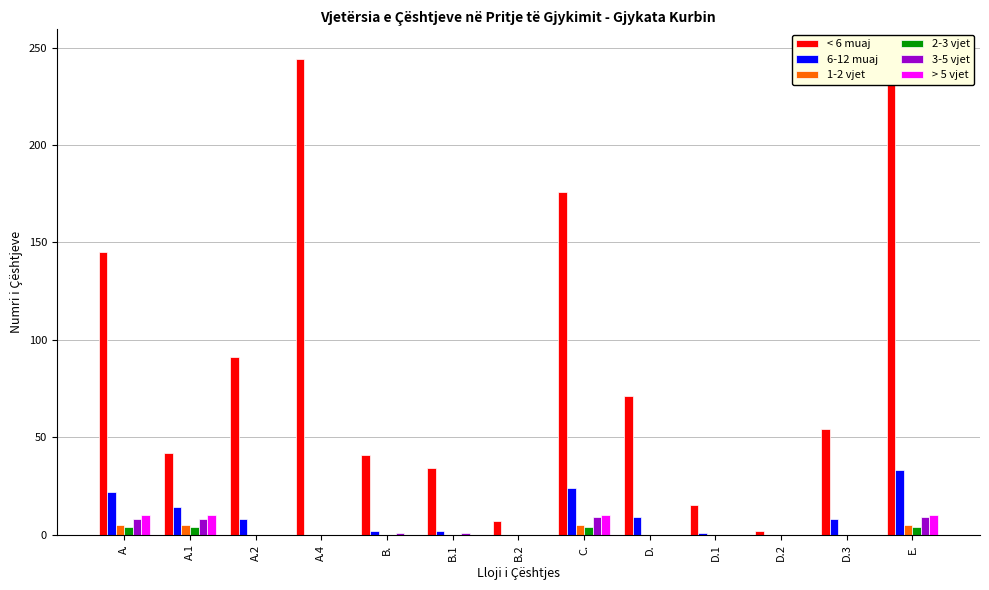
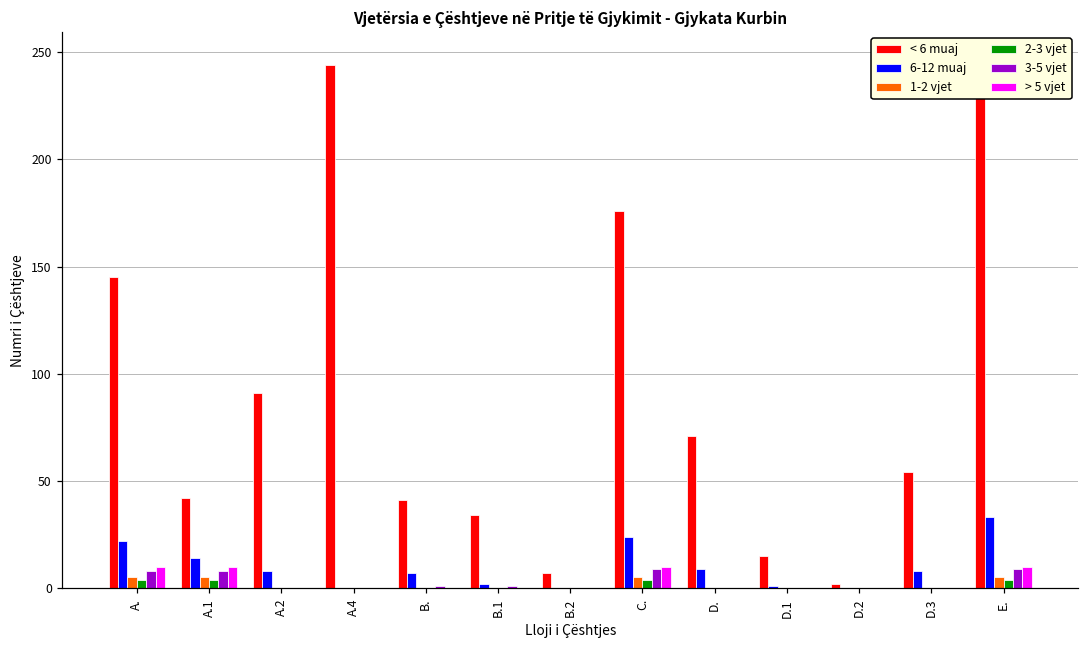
  {
    "< 6 muaj": {
      "A.": 145,
      "A.1": 42,
      "A.2": 91,
      "A.4": 244,
      "B.": 41,
      "B.1": 34,
      "B.2": 7,
      "C.": 176,
      "D.": 71,
      "D.1": 15,
      "D.2": 2,
      "D.3": 54
    },
    "6-12 muaj": {
      "A.": 22,
      "A.1": 14,
      "A.2": 8,
      "A.4": 0,
-     "B.": 2,
+     "B.": 7,
      "B.1": 2,
      "B.2": 0,
      "C.": 24,
      "D.": 9,
      "D.2": 0,
      "D.3": 8,
      "E.": 33
    },
    "1-2 vjet": {
      "A.": 5,
      "A.1": 5,
      "A.2": 0,
      "A.4": 0,
      "B.": 0,
      "B.1": 0,
      "B.2": 0,
      "C.": 5,
      "D.": 0,
      "D.1": 0,
      "D.2": 0,
      "D.3": 0,
      "E.": 5
    },
    "2-3 vjet": {
      "A.": 4,
      "A.1": 4,
      "A.2": 0,
      "A.4": 0,
      "B.": 0,
      "B.1": 0,
      "B.2": 0,
      "C.": 4,
      "D.": 0,
      "D.1": 0,
      "D.2": 0,
      "D.3": 0,
      "E.": 4
    },
    "3-5 vjet": {
      "A.": 8,
      "A.1": 8,
      "A.2": 0,
      "A.4": 0,
      "B.2": 0,
      "C.": 9,
      "D.": 0,
      "D.1": 0,
      "D.2": 0,
      "D.3": 0,
      "E.": 9
    },
    "> 5 vjet": {
      "A.": 10,
      "A.1": 10,
      "A.2": 0,
      "A.4": 0,
      "B.": 0,
      "B.1": 0,
      "B.2": 0,
      "C.": 10,
      "D.": 0,
      "D.1": 0,
      "D.2": 0,
      "D.3": 0,
      "E.": 10
    }
  }
